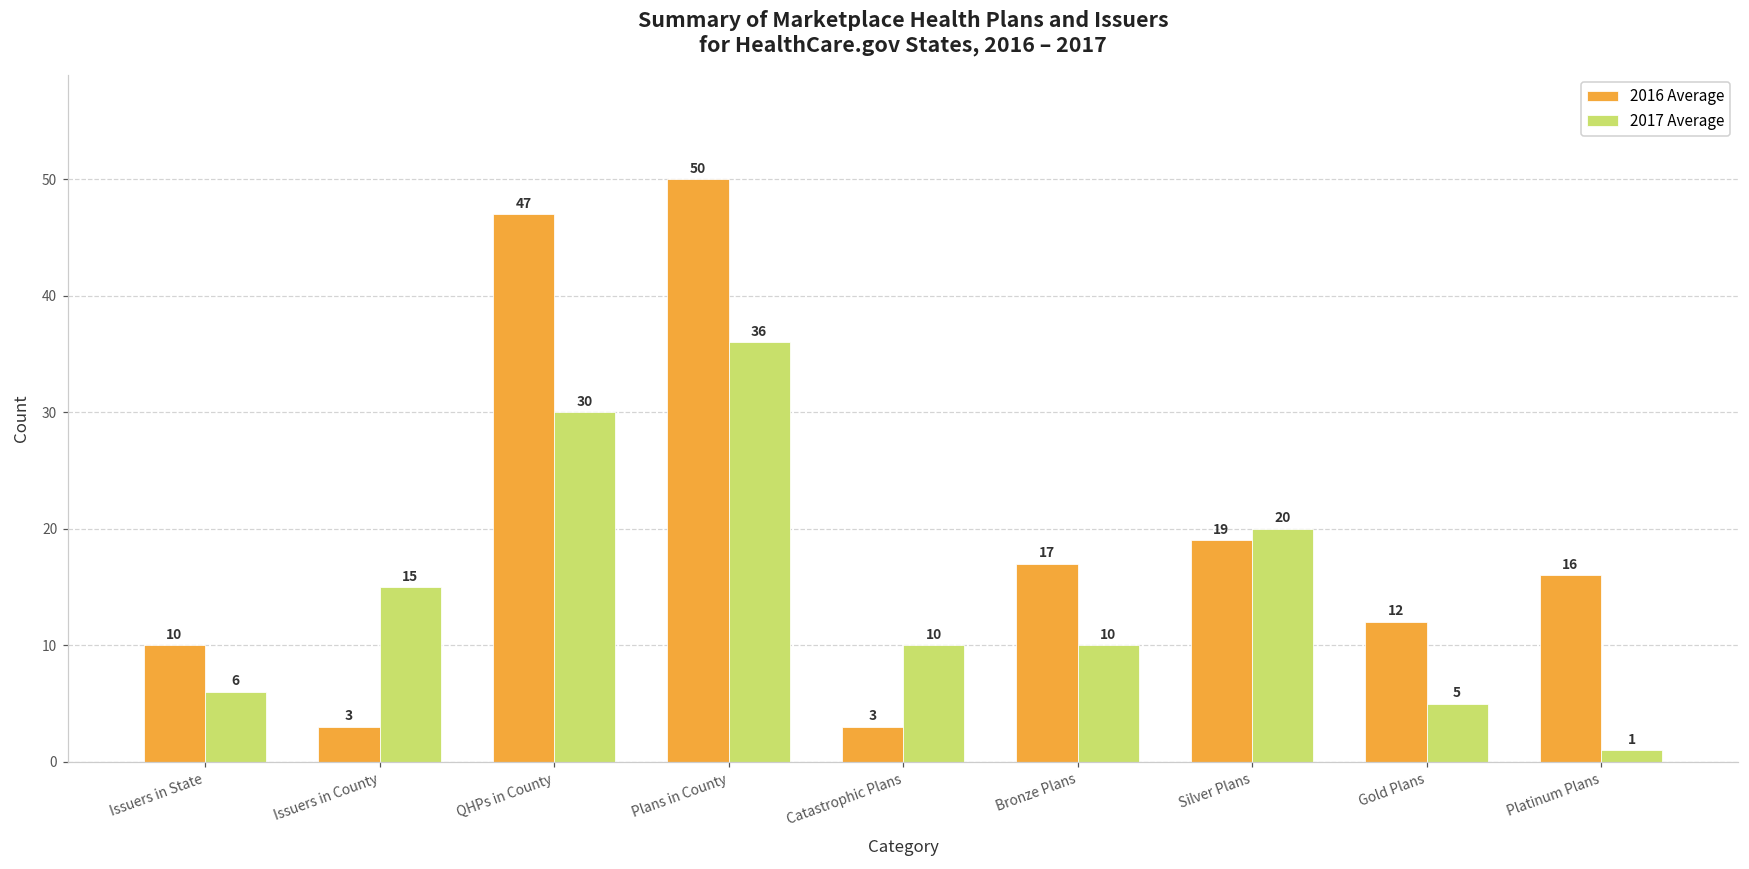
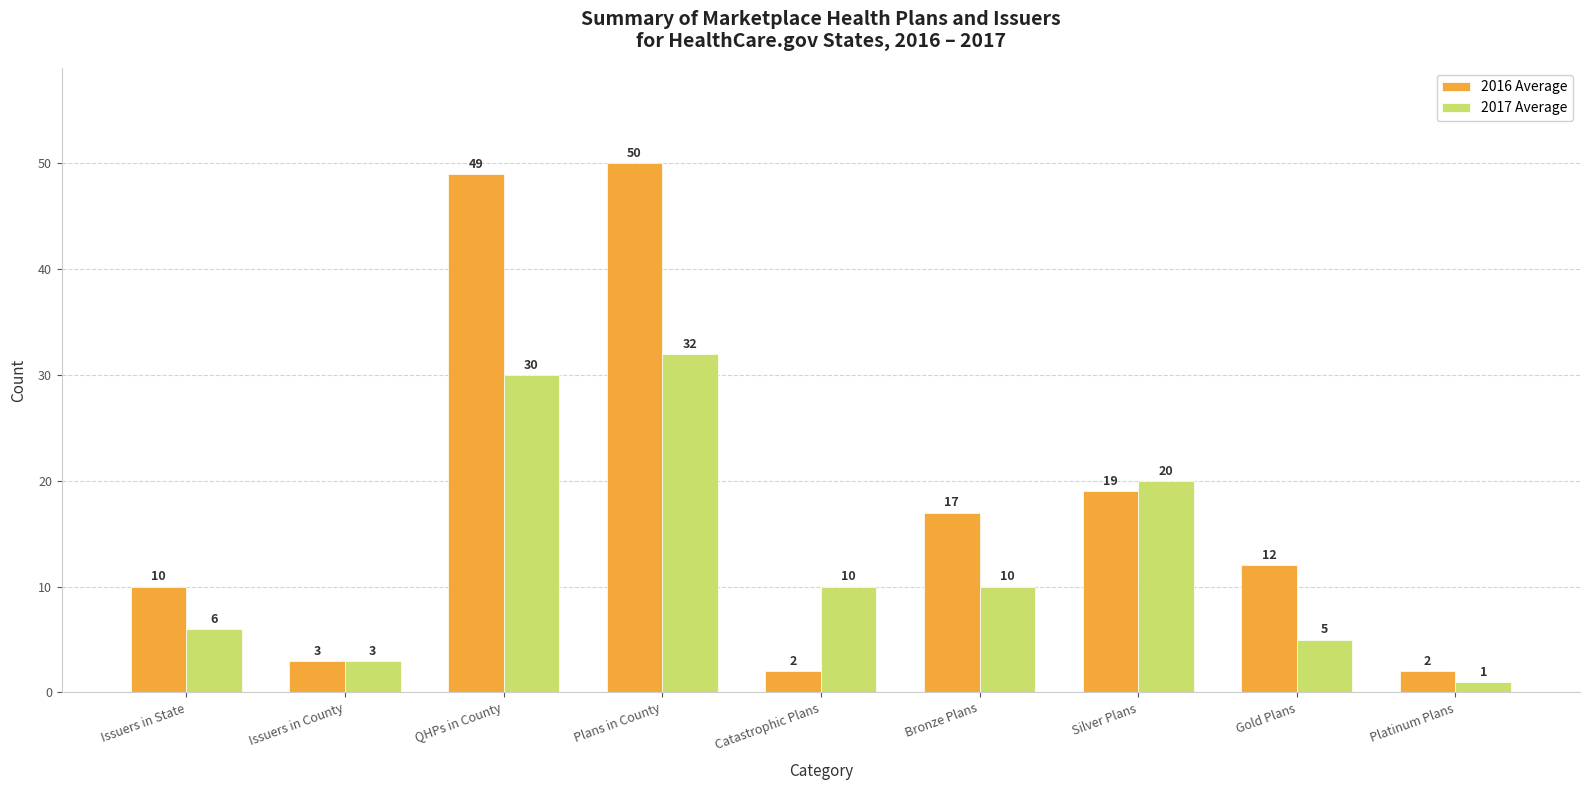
  {
    "2016 Average": {
      "Issuers in State": 10,
      "Issuers in County": 3,
-     "QHPs in County": 47,
+     "QHPs in County": 49,
      "Plans in County": 50,
-     "Catastrophic Plans": 3,
+     "Catastrophic Plans": 2,
      "Bronze Plans": 17,
      "Silver Plans": 19,
      "Gold Plans": 12,
-     "Platinum Plans": 16
+     "Platinum Plans": 2
    },
    "2017 Average": {
      "Issuers in State": 6,
-     "Issuers in County": 15,
+     "Issuers in County": 3,
      "QHPs in County": 30,
-     "Plans in County": 36,
+     "Plans in County": 32,
      "Catastrophic Plans": 10,
      "Bronze Plans": 10,
      "Silver Plans": 20,
      "Gold Plans": 5,
      "Platinum Plans": 1
    }
  }
